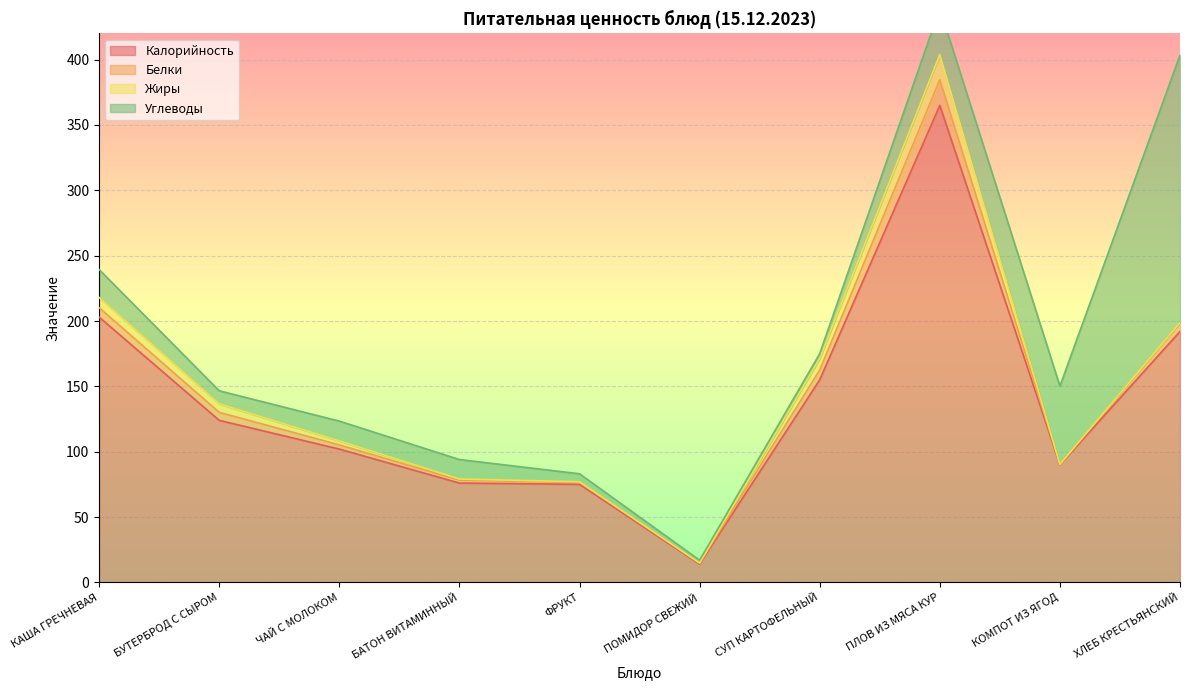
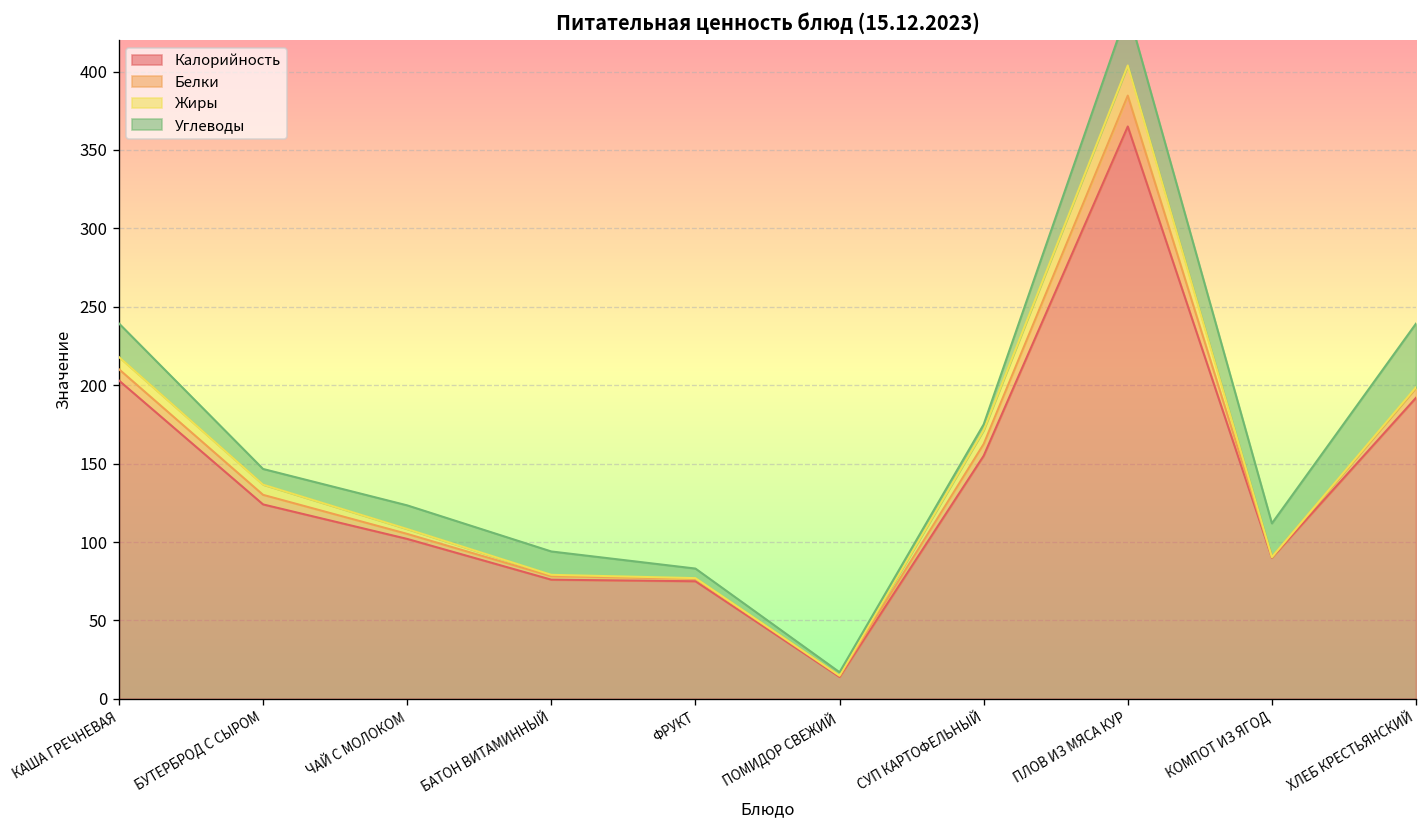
  {
    "Углеводы": {
      "КАША ГРЕЧНЕВАЯ": 21,
      "БУТЕРБРОД С СЫРОМ": 10,
      "ЧАЙ С МОЛОКОМ": 15,
      "БАТОН ВИТАМИННЫЙ": 15,
      "ФРУКТ": 6,
      "ПОМИДОР СВЕЖИЙ": 2,
      "СУП КАРТОФЕЛЬНЫЙ": 4,
-     "КОМПОТ ИЗ ЯГОД": 60,
-     "ХЛЕБ КРЕСТЬЯНСКИЙ": 205
+     "КОМПОТ ИЗ ЯГОД": 22,
+     "ХЛЕБ КРЕСТЬЯНСКИЙ": 41
    }
  }
